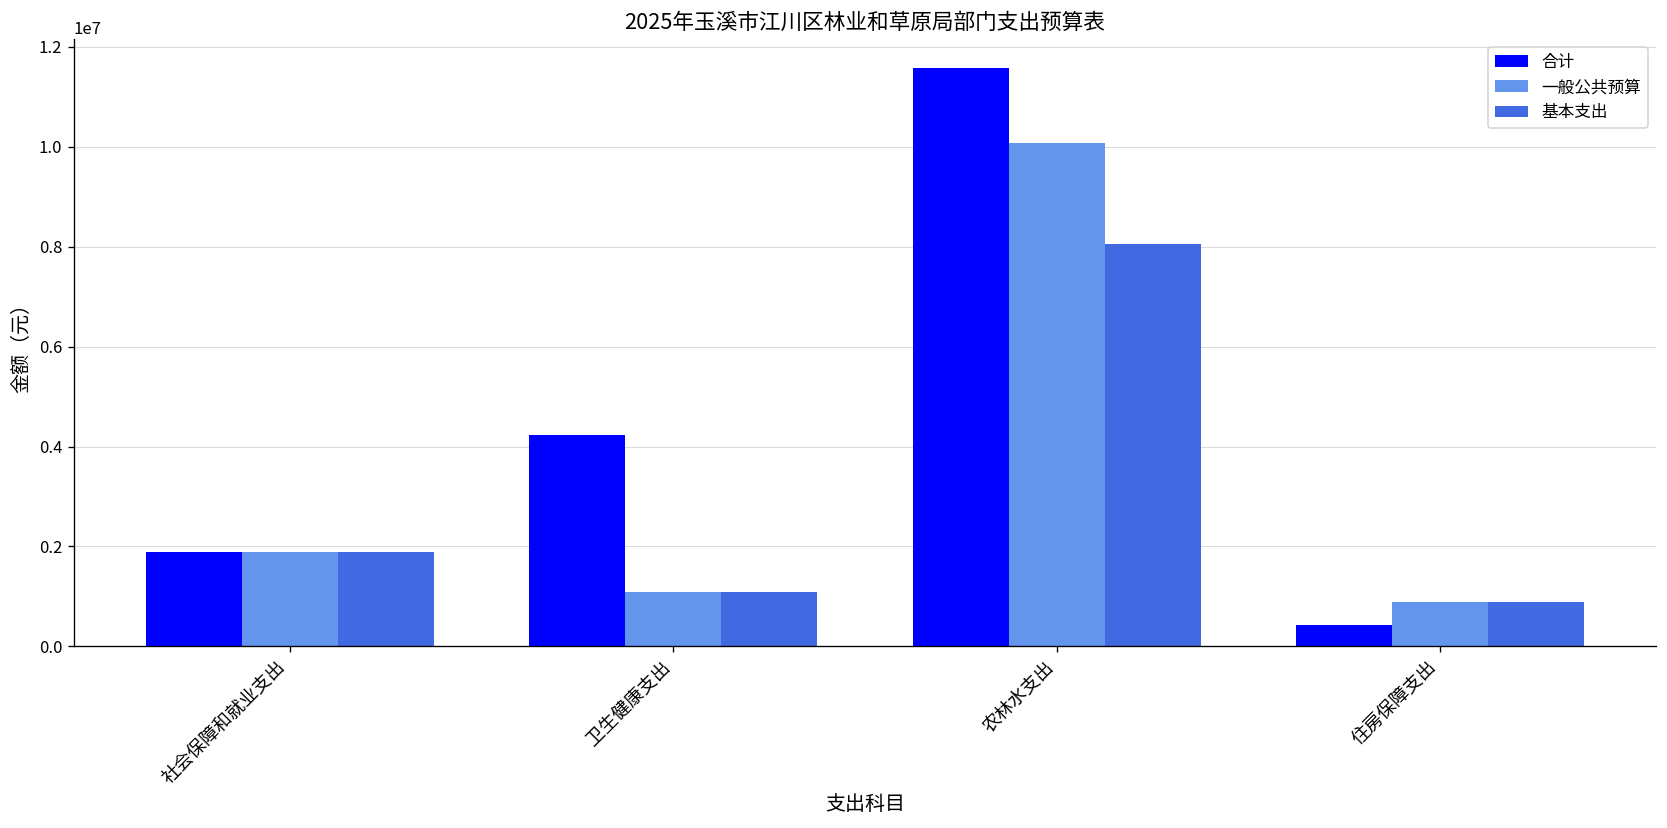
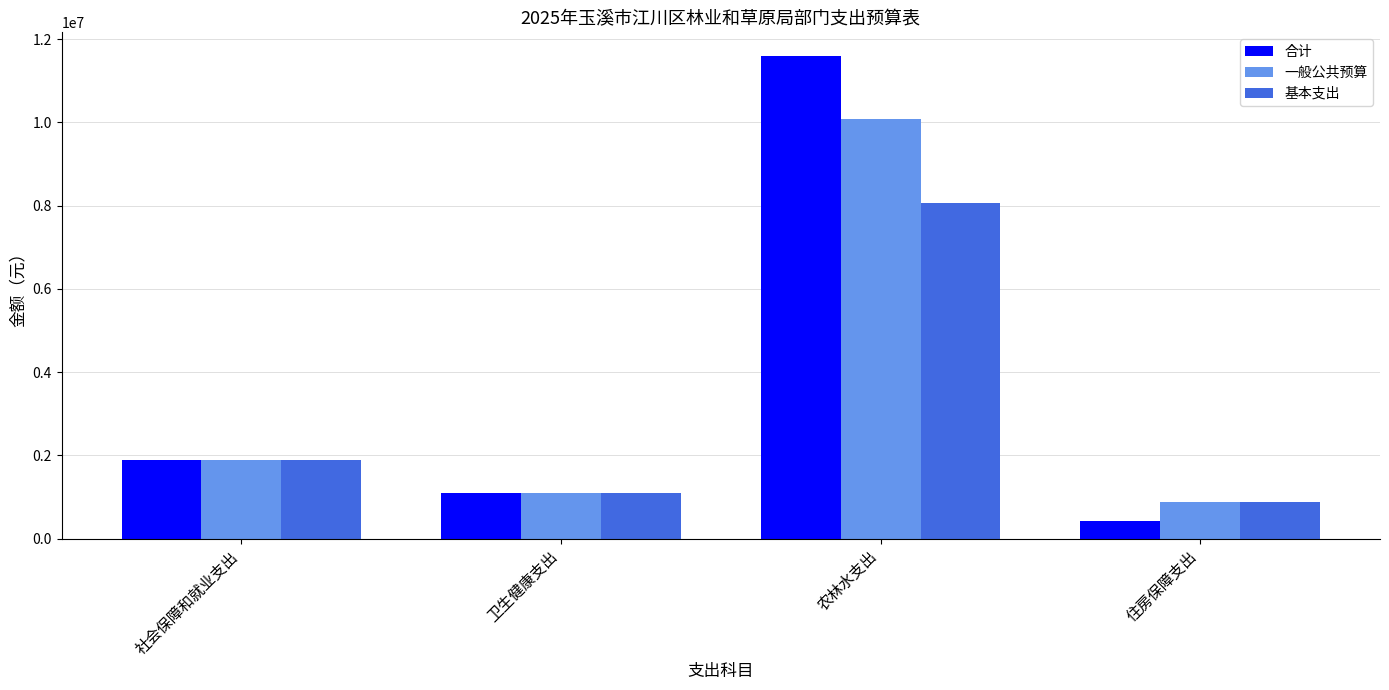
  {
    "合计": {
      "社会保障和就业支出": 1900000,
-     "卫生健康支出": 4200000,
+     "卫生健康支出": 1100000,
      "农林水支出": 11600000,
      "住房保障支出": 400000
    }
  }
